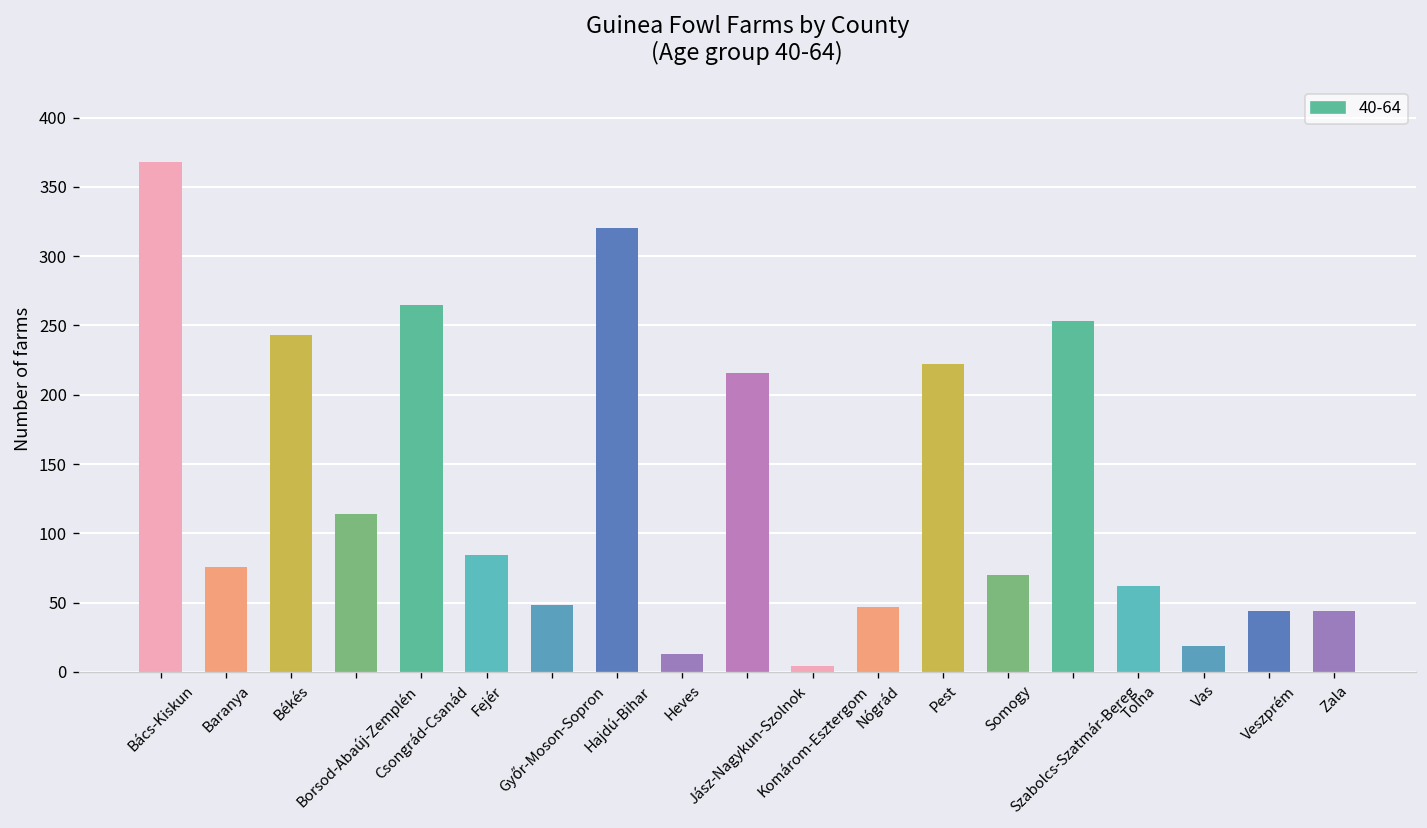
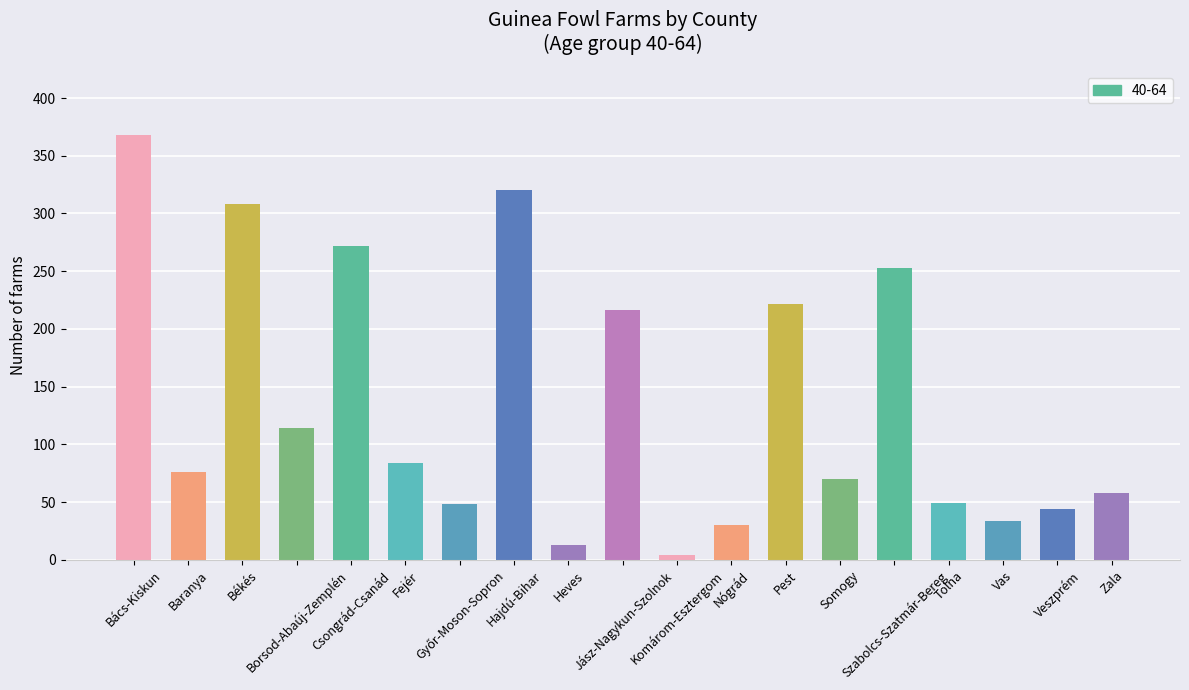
  {
    "Bács-Kiskun": 368,
    "Baranya": 76,
-   "Békés": 243,
+   "Békés": 308,
    "Borsod-Abaúj-Zemplén": 114,
-   "Csongrád-Csanád": 265,
+   "Csongrád-Csanád": 272,
    "Fejér": 84,
    "Győr-Moson-Sopron": 48,
    "Hajdú-Bihar": 320,
    "Heves": 13,
    "Jász-Nagykun-Szolnok": 216,
    "Komárom-Esztergom": 4,
-   "Nógrád": 47,
+   "Nógrád": 30,
    "Pest": 222,
    "Somogy": 70,
    "Szabolcs-Szatmár-Bereg": 253,
-   "Tolna": 62,
-   "Vas": 19,
+   "Tolna": 49,
+   "Vas": 34,
    "Veszprém": 44,
-   "Zala": 44
+   "Zala": 58
  }
